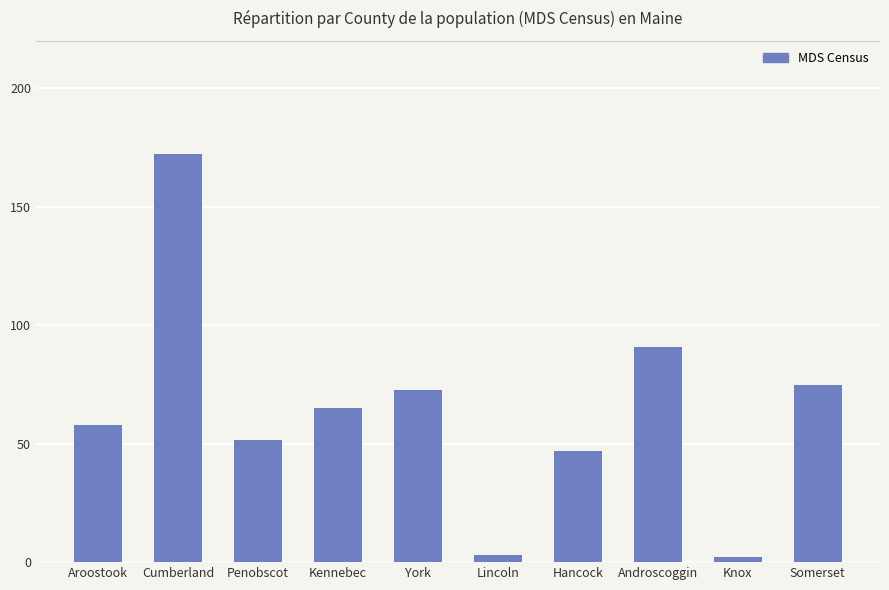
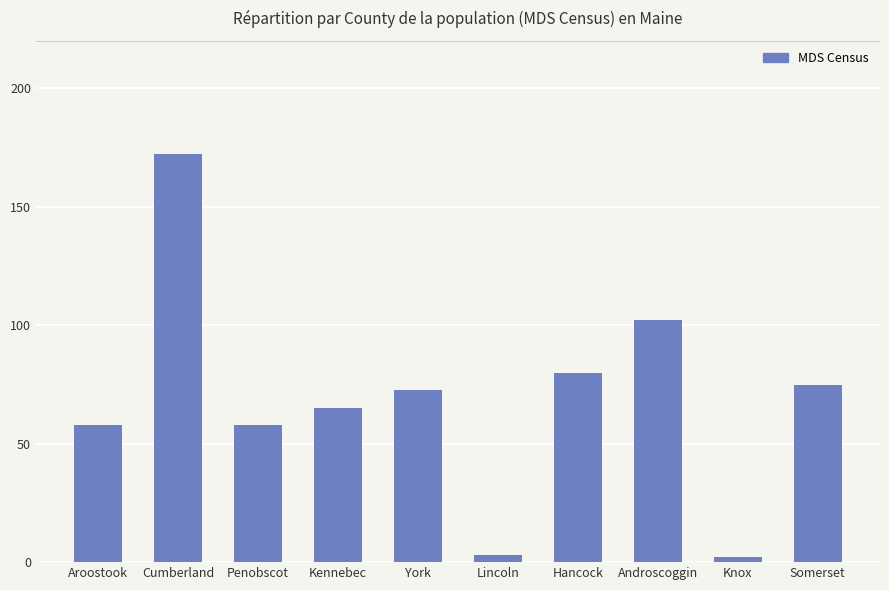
  {
    "Aroostook": 58,
    "Cumberland": 172,
-   "Penobscot": 51,
+   "Penobscot": 58,
    "Kennebec": 65,
    "York": 73,
    "Lincoln": 3,
-   "Hancock": 47,
-   "Androscoggin": 91,
+   "Hancock": 80,
+   "Androscoggin": 102,
    "Knox": 2,
    "Somerset": 75
  }
